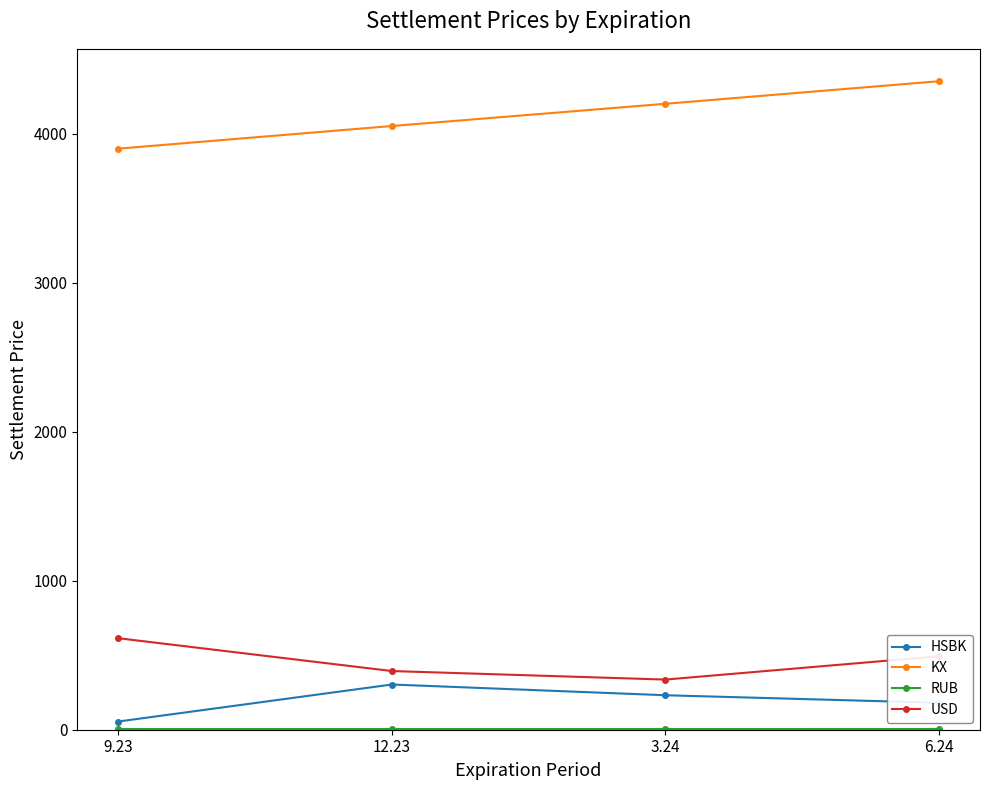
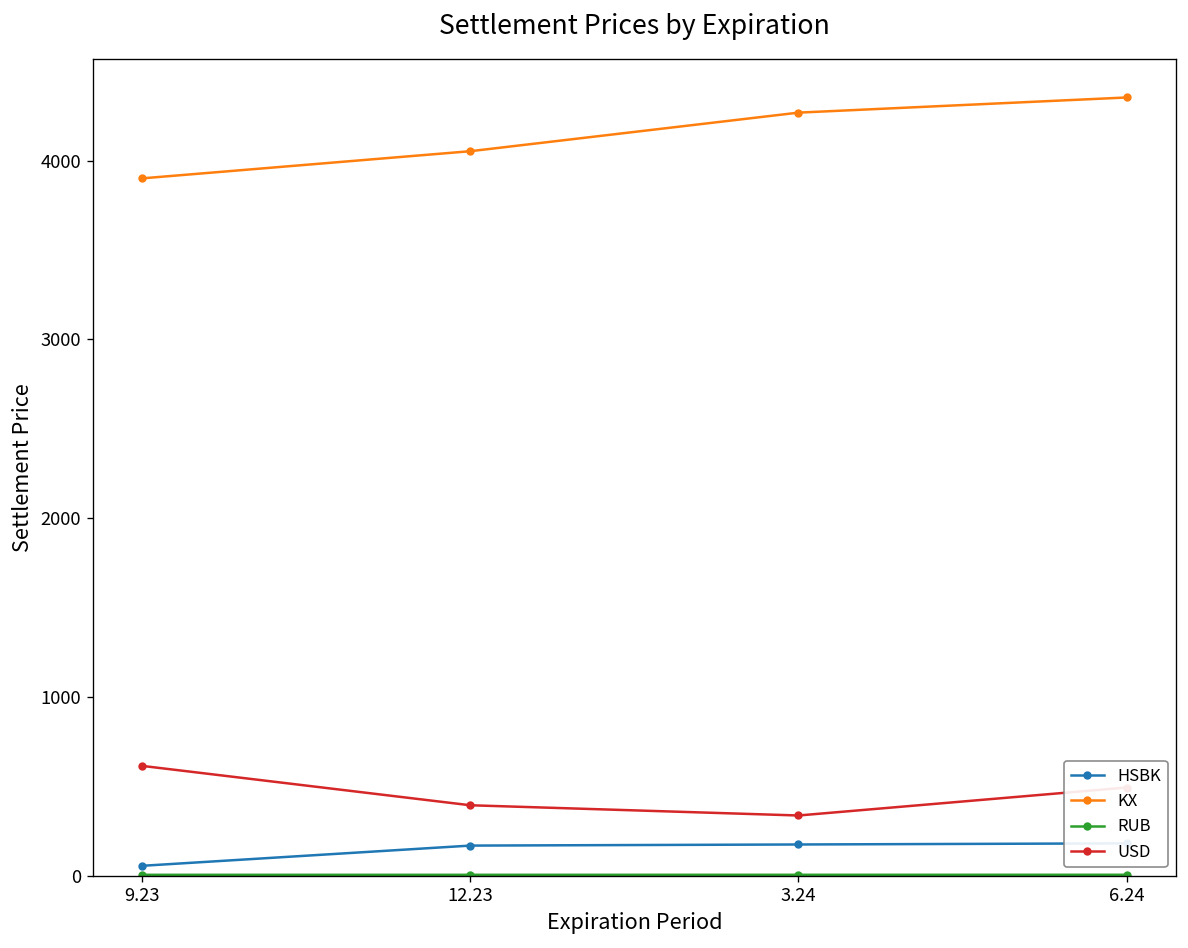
  {
    "HSBK": {
      "9.23": 60,
-     "12.23": 300,
-     "3.24": 230
+     "12.23": 170,
+     "3.24": 170
    },
    "KX": {
      "9.23": 3900,
      "12.23": 4050,
-     "3.24": 4200,
+     "3.24": 4270,
      "6.24": 4350
    },
    "RUB": {
      "9.23": 0,
      "12.23": 0,
      "3.24": 0,
      "6.24": 0
    },
    "USD": {
      "9.23": 610,
      "12.23": 390,
      "3.24": 340
    }
  }
